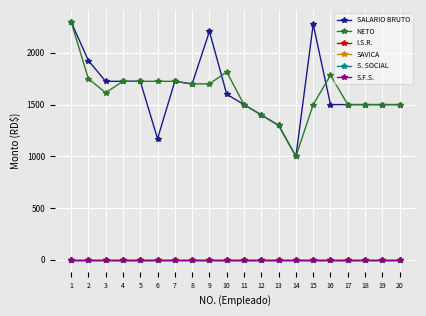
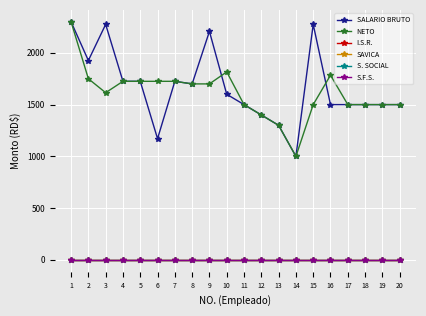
  {
    "SALARIO BRUTO": {
      "2": 1930,
-     "3": 1730,
+     "3": 2280,
      "6": 1170,
      "9": 2210,
      "10": 1600,
      "15": 2280,
      "16": 1500
    },
    "NETO": {
      "2": 1750,
      "3": 1620,
      "6": 1730,
      "9": 1700,
      "10": 1820,
      "15": 1500,
      "16": 1780
    },
    "S.F.S.": {
      "1": 0,
      "2": 0,
      "3": 0,
      "4": 0,
      "5": 0,
      "6": 0,
      "7": 0,
      "8": 0,
      "9": 0,
      "10": 0,
      "11": 0,
      "12": 0,
      "13": 0,
      "14": 0,
      "15": 0,
      "16": 0,
      "17": 0,
      "18": 0,
      "19": 0,
      "20": 0
    }
  }
